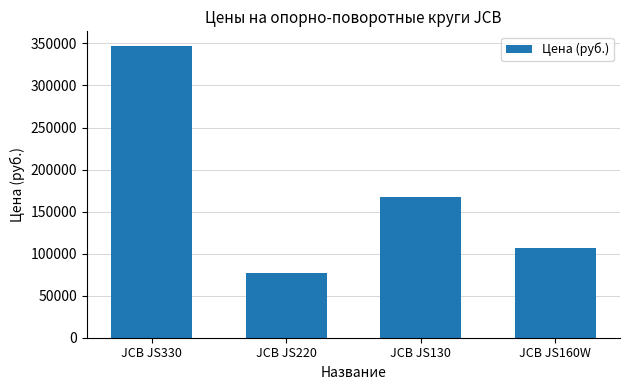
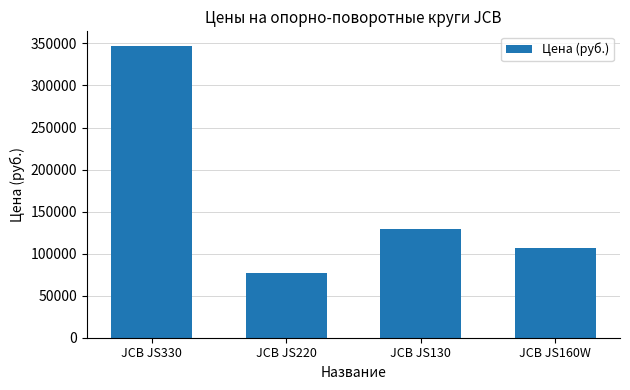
  {
    "JCB JS330": 350000,
    "JCB JS220": 80000,
-   "JCB JS130": 170000,
+   "JCB JS130": 130000,
    "JCB JS160W": 110000
  }
